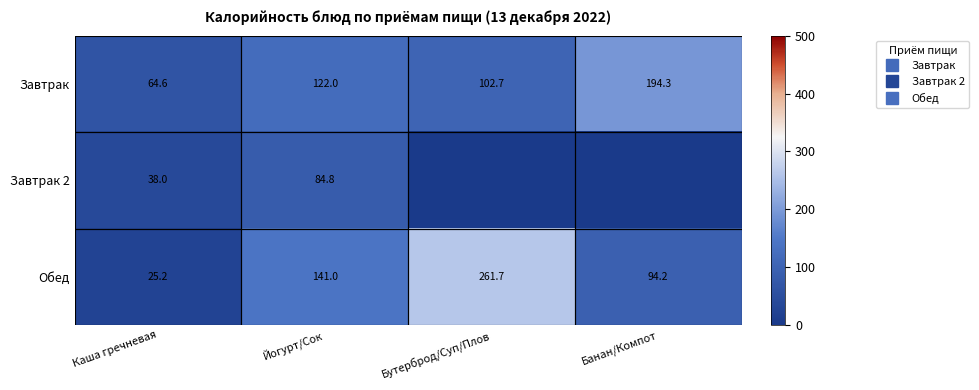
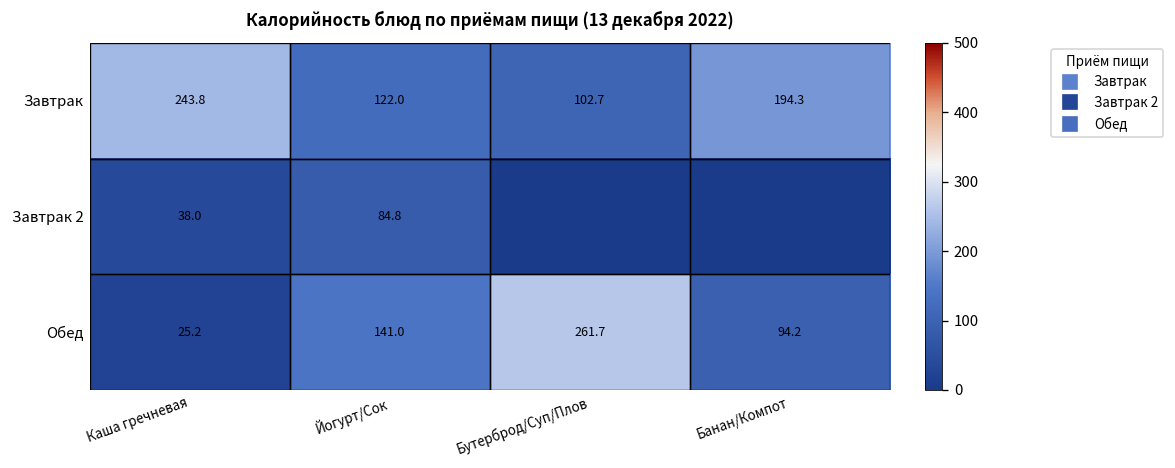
  {
    "Завтрак": {
-     "Каша гречневая": 64.6,
+     "Каша гречневая": 243.8,
      "Йогурт/Сок": 122.0,
      "Бутерброд/Суп/Плов": 102.7,
      "Банан/Компот": 194.3
    },
    "Завтрак 2": {
      "Каша гречневая": 38.0,
      "Йогурт/Сок": 84.8
    },
    "Обед": {
      "Каша гречневая": 25.2,
      "Йогурт/Сок": 141.0,
      "Бутерброд/Суп/Плов": 261.7,
      "Банан/Компот": 94.2
    }
  }
